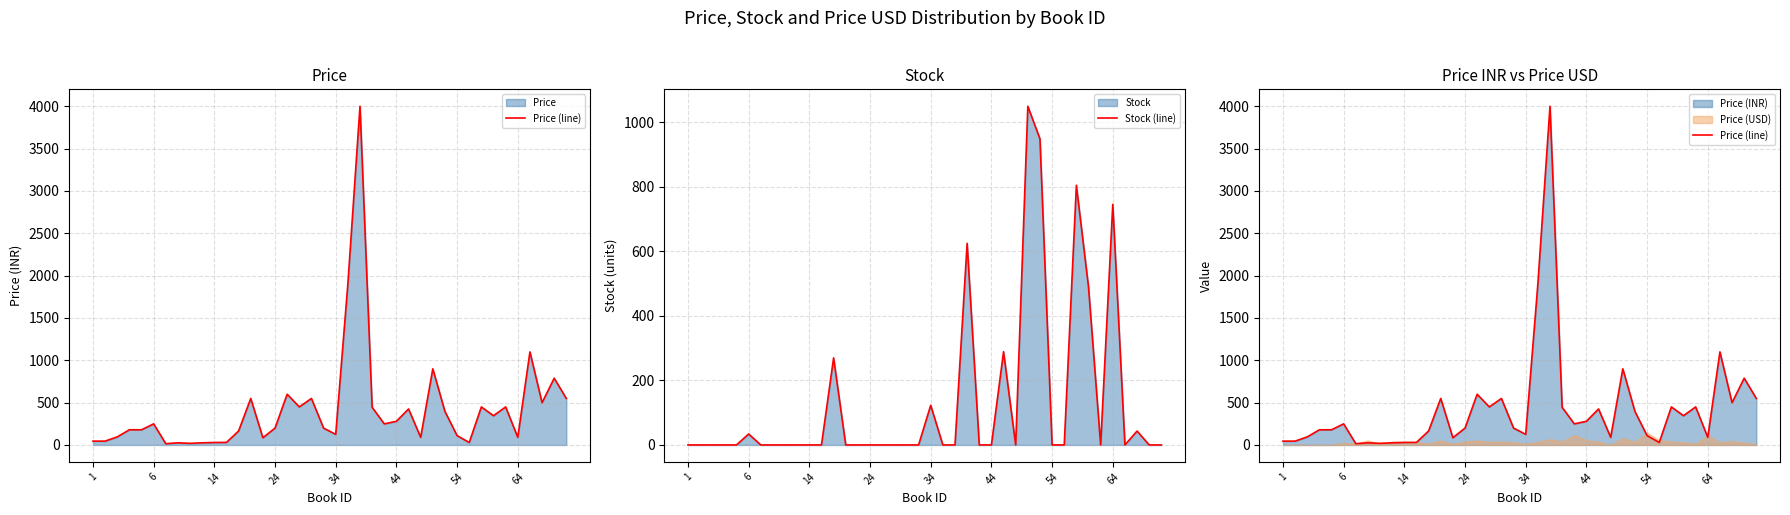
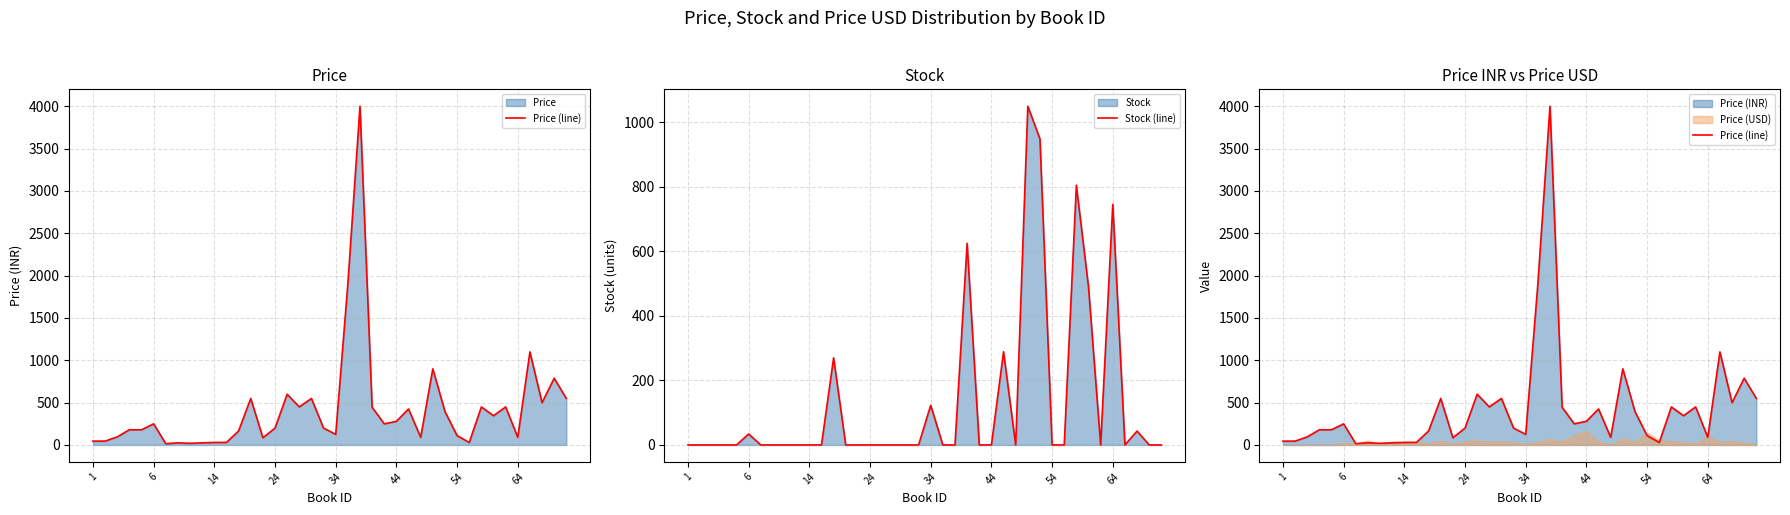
  {
    "Price": {
      "44": 300,
      "54": 100,
      "64": 100
    },
    "Stock": {
      "44": 0,
      "54": 0,
      "64": 750
    },
    "Price INR vs Price USD": {
      "Price (INR)": {
        "44": 300,
        "54": 100
      },
      "Price (USD)": {
-       "44": 100,
+       "44": 200,
        "54": 100
      }
    }
  }
